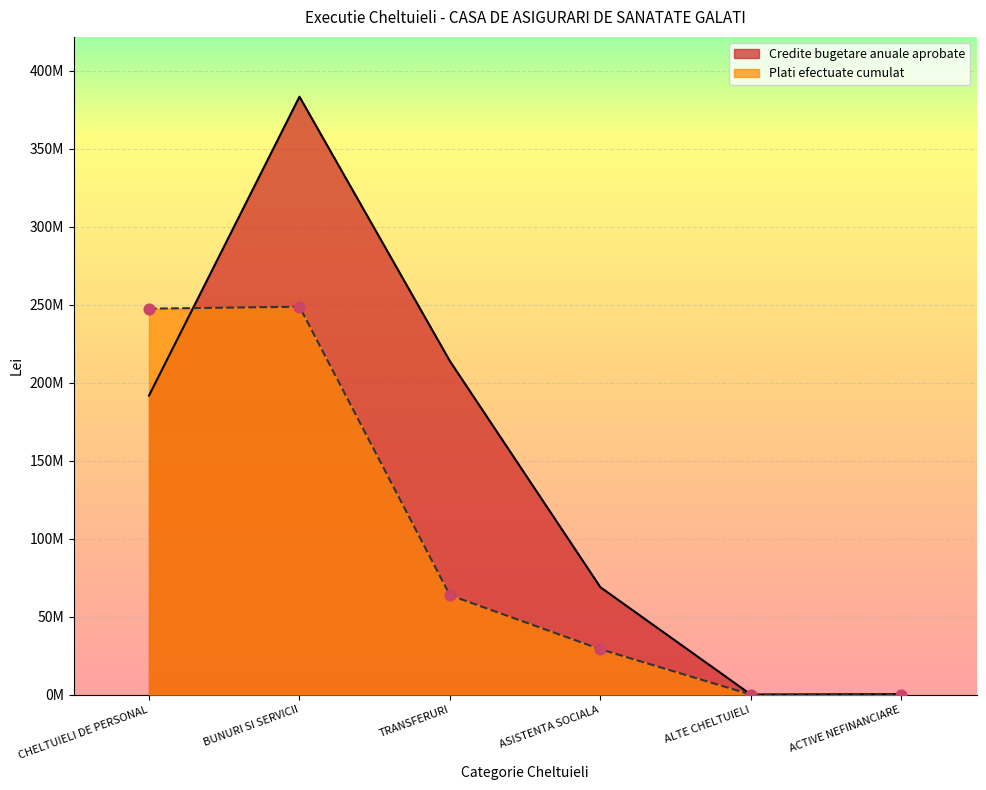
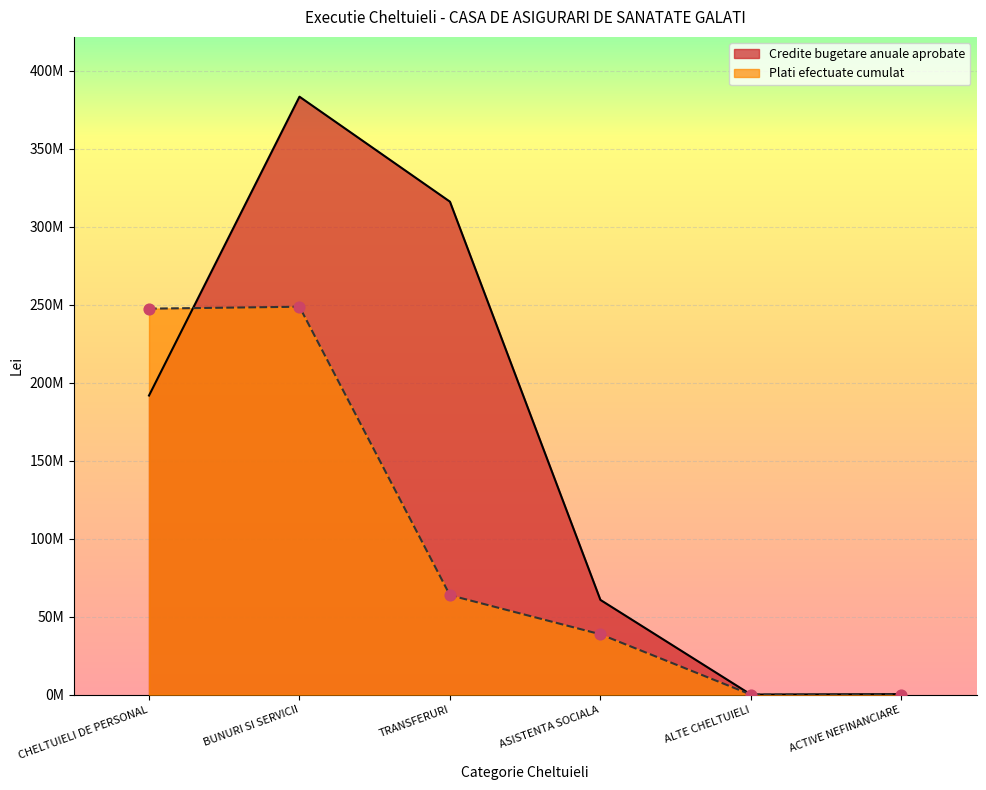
  {
    "Credite bugetare anuale aprobate": {
      "CHELTUIELI DE PERSONAL": 192000000,
      "BUNURI SI SERVICII": 383000000,
-     "TRANSFERURI": 214000000,
-     "ASISTENTA SOCIALA": 69000000
+     "TRANSFERURI": 316000000,
+     "ASISTENTA SOCIALA": 61000000
    },
    "Plati efectuate cumulat": {
      "CHELTUIELI DE PERSONAL": 247000000,
      "BUNURI SI SERVICII": 249000000,
      "TRANSFERURI": 64000000,
-     "ASISTENTA SOCIALA": 29000000
+     "ASISTENTA SOCIALA": 39000000
    }
  }
